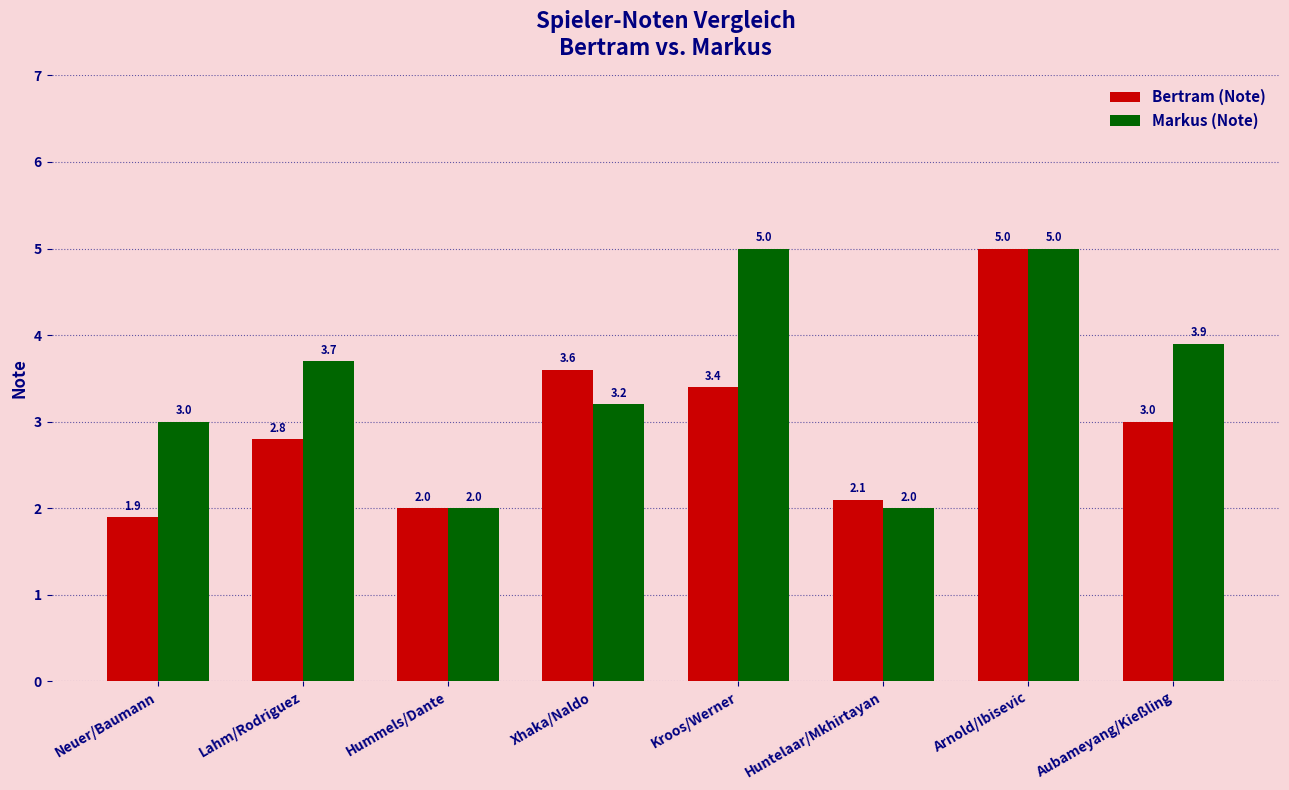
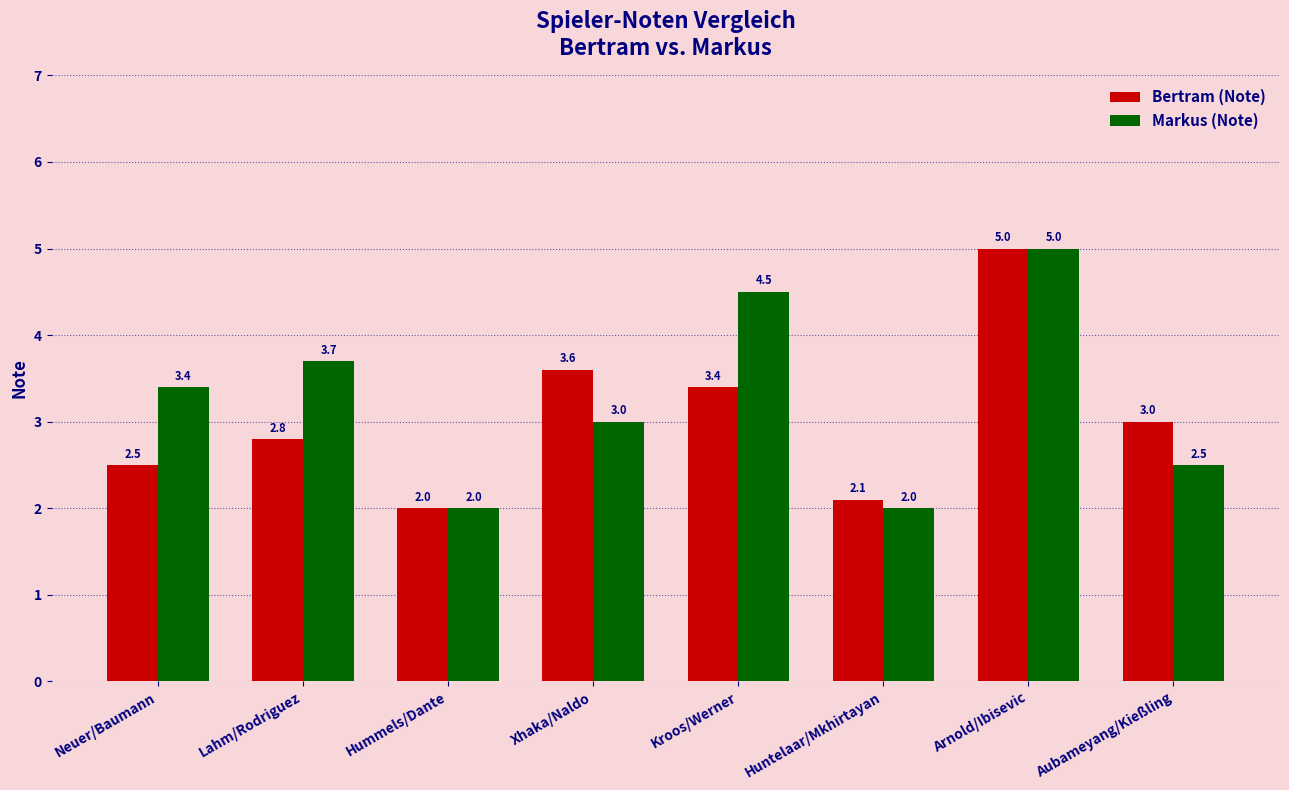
  {
    "Bertram (Note)": {
-     "Neuer/Baumann": 1.9,
+     "Neuer/Baumann": 2.5,
      "Lahm/Rodriguez": 2.8,
      "Hummels/Dante": 2.0,
      "Xhaka/Naldo": 3.6,
      "Kroos/Werner": 3.4,
      "Huntelaar/Mkhirtayan": 2.1,
      "Arnold/Ibisevic": 5.0,
      "Aubameyang/Kießling": 3.0
    },
    "Markus (Note)": {
-     "Neuer/Baumann": 3.0,
+     "Neuer/Baumann": 3.4,
      "Lahm/Rodriguez": 3.7,
      "Hummels/Dante": 2.0,
-     "Xhaka/Naldo": 3.2,
-     "Kroos/Werner": 5.0,
+     "Xhaka/Naldo": 3.0,
+     "Kroos/Werner": 4.5,
      "Huntelaar/Mkhirtayan": 2.0,
      "Arnold/Ibisevic": 5.0,
-     "Aubameyang/Kießling": 3.9
+     "Aubameyang/Kießling": 2.5
    }
  }
